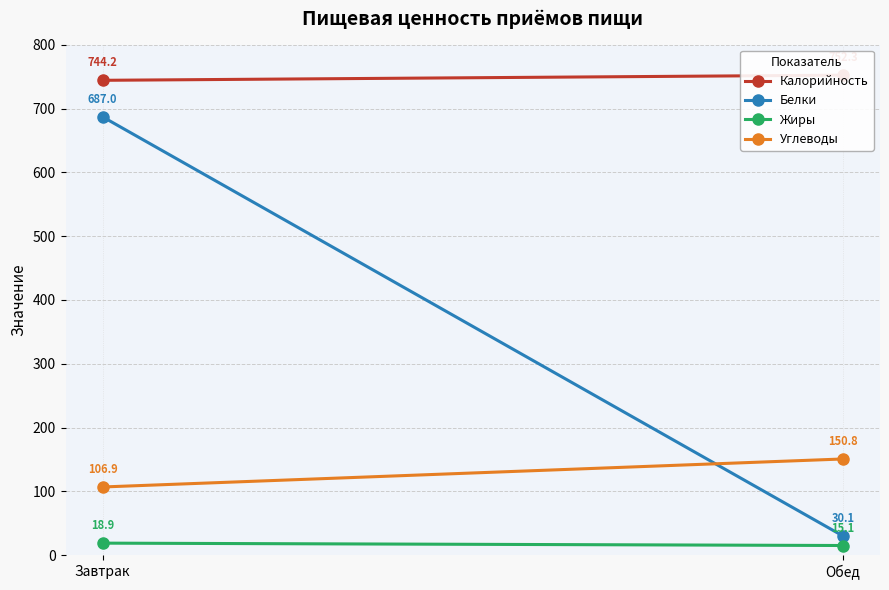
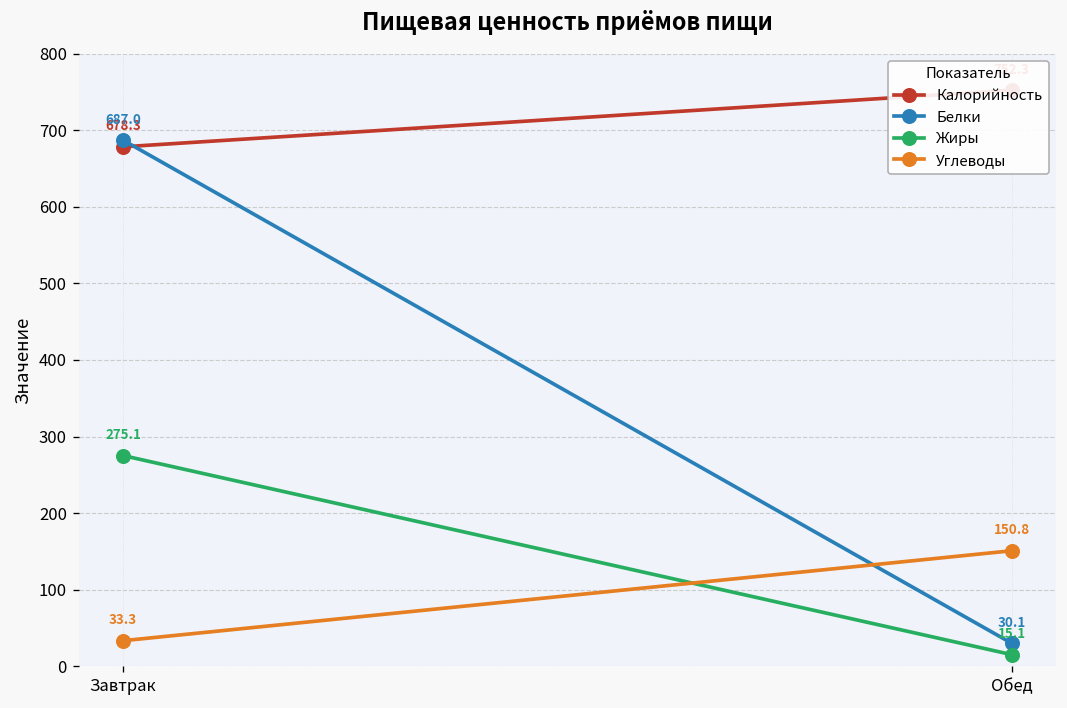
  {
    "Калорийность": {
-     "Завтрак": 744.2
+     "Завтрак": 678.3
    },
    "Белки": {
      "Завтрак": 687.0
    },
    "Жиры": {
-     "Завтрак": 18.9
+     "Завтрак": 275.1
    },
    "Углеводы": {
-     "Завтрак": 106.9,
+     "Завтрак": 33.3,
      "Обед": 150.8
    }
  }
